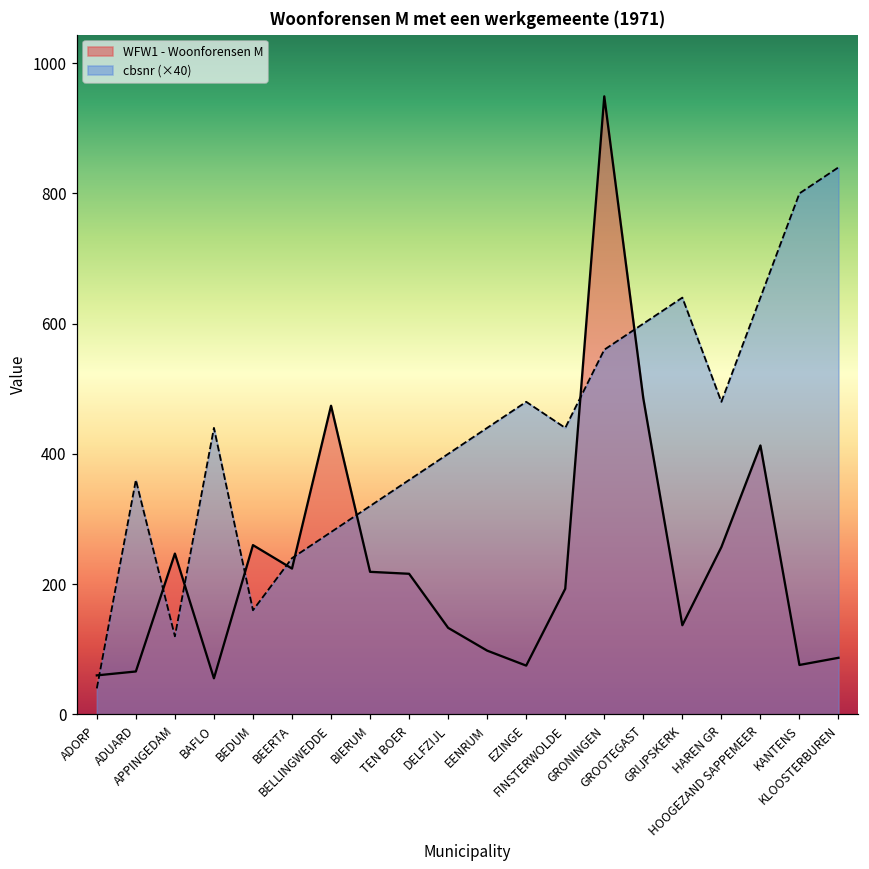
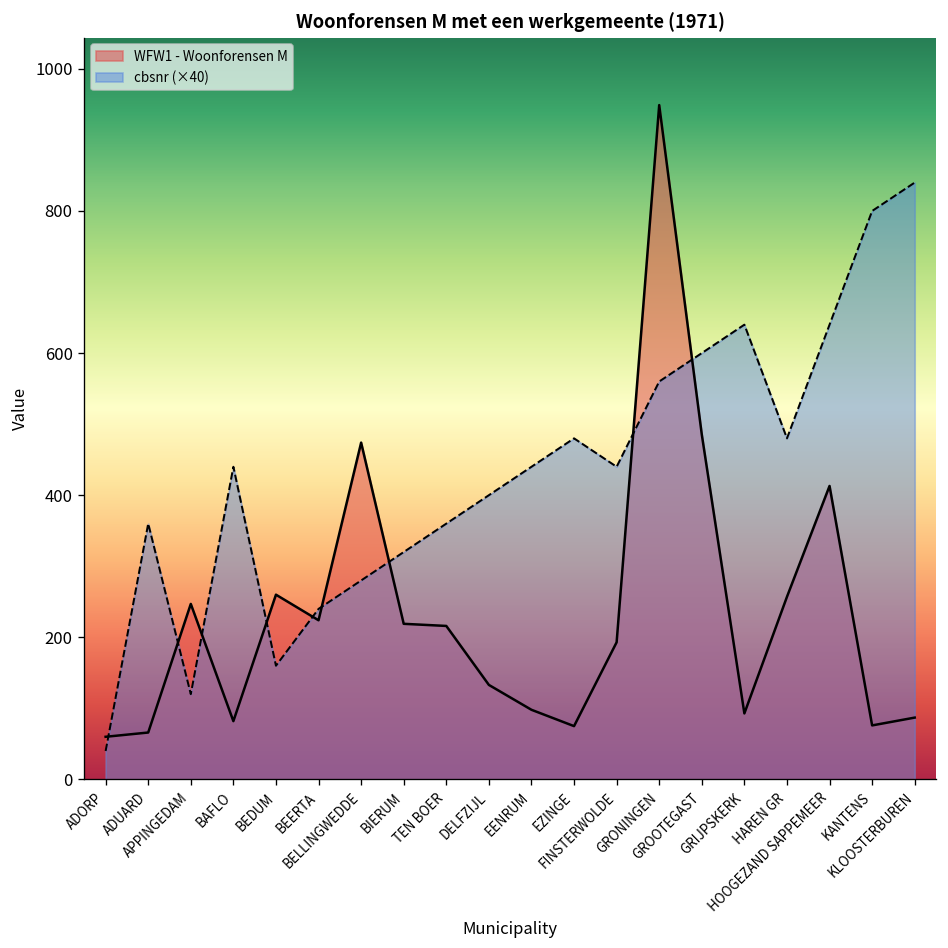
  {
    "WFW1 - Woonforensen M": {
      "ADORP": 60,
      "ADUARD": 70,
      "APPINGEDAM": 250,
-     "BAFLO": 60,
+     "BAFLO": 80,
      "BEDUM": 260,
      "BEERTA": 220,
      "BELLINGWEDDE": 470,
      "BIERUM": 220,
      "TEN BOER": 220,
      "DELFZIJL": 130,
      "EENRUM": 100,
      "EZINGE": 80,
      "FINSTERWOLDE": 190,
      "GRONINGEN": 950,
      "GROOTEGAST": 490,
-     "GRIJPSKERK": 140,
+     "GRIJPSKERK": 90,
      "HAREN GR": 260,
      "HOOGEZAND SAPPEMEER": 410,
      "KANTENS": 80,
      "KLOOSTERBUREN": 90
    },
    "cbsnr (×40)": {
      "ADORP": 40,
      "ADUARD": 360,
      "APPINGEDAM": 120,
      "BAFLO": 440,
      "BEDUM": 160,
      "BEERTA": 240,
      "BELLINGWEDDE": 280,
      "BIERUM": 320,
      "TEN BOER": 360,
      "DELFZIJL": 400,
      "EENRUM": 440,
      "EZINGE": 480,
      "FINSTERWOLDE": 440,
      "GRONINGEN": 560,
      "GROOTEGAST": 600,
      "GRIJPSKERK": 640,
      "HAREN GR": 480,
      "HOOGEZAND SAPPEMEER": 640,
      "KANTENS": 800,
      "KLOOSTERBUREN": 840
    }
  }
